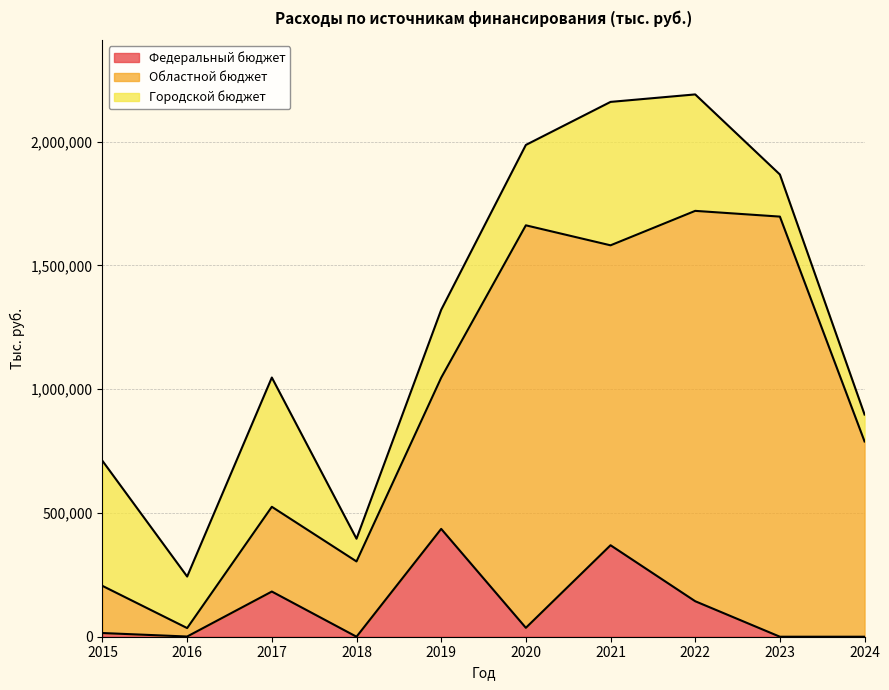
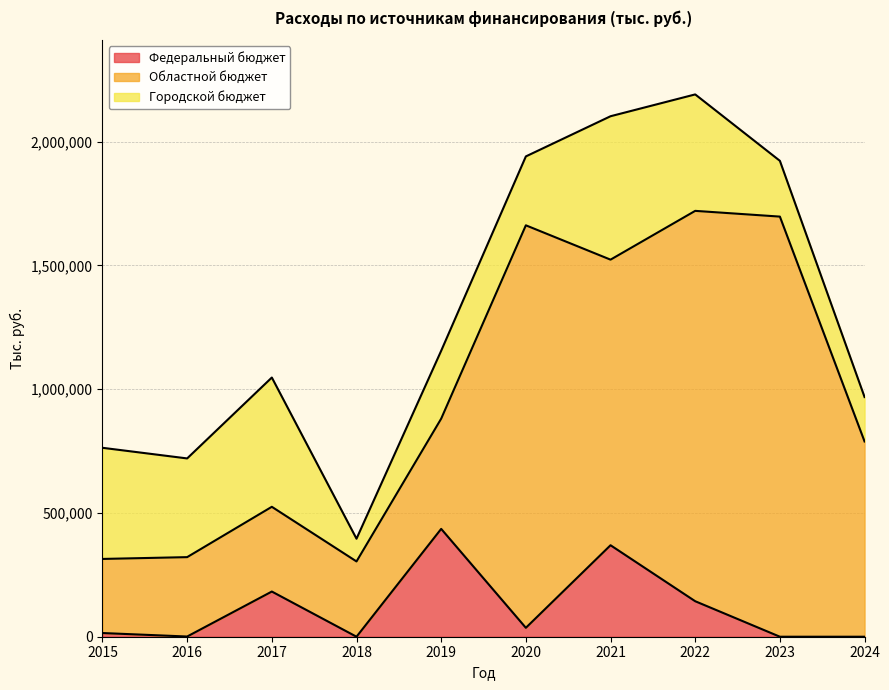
  {
    "Федеральный бюджет": {
      "2015": "10,000",
      "2016": "0",
      "2017": "180,000",
      "2018": "0",
      "2019": "440,000",
      "2020": "40,000",
      "2021": "370,000",
      "2022": "140,000",
      "2023": "0",
      "2024": "0"
    },
    "Областной бюджет": {
-     "2015": "190,000",
-     "2016": "30,000",
+     "2015": "300,000",
+     "2016": "320,000",
      "2017": "340,000",
      "2018": "300,000",
-     "2019": "610,000",
+     "2019": "450,000",
      "2020": "1,630,000",
-     "2021": "1,210,000",
+     "2021": "1,150,000",
      "2022": "1,580,000",
      "2023": "1,700,000",
      "2024": "790,000"
    },
    "Городской бюджет": {
-     "2015": "510,000",
-     "2016": "210,000",
+     "2015": "450,000",
+     "2016": "400,000",
      "2017": "520,000",
      "2018": "90,000",
      "2019": "270,000",
-     "2020": "320,000",
+     "2020": "280,000",
      "2021": "580,000",
      "2022": "470,000",
-     "2023": "170,000",
-     "2024": "110,000"
+     "2023": "230,000",
+     "2024": "180,000"
    }
  }
